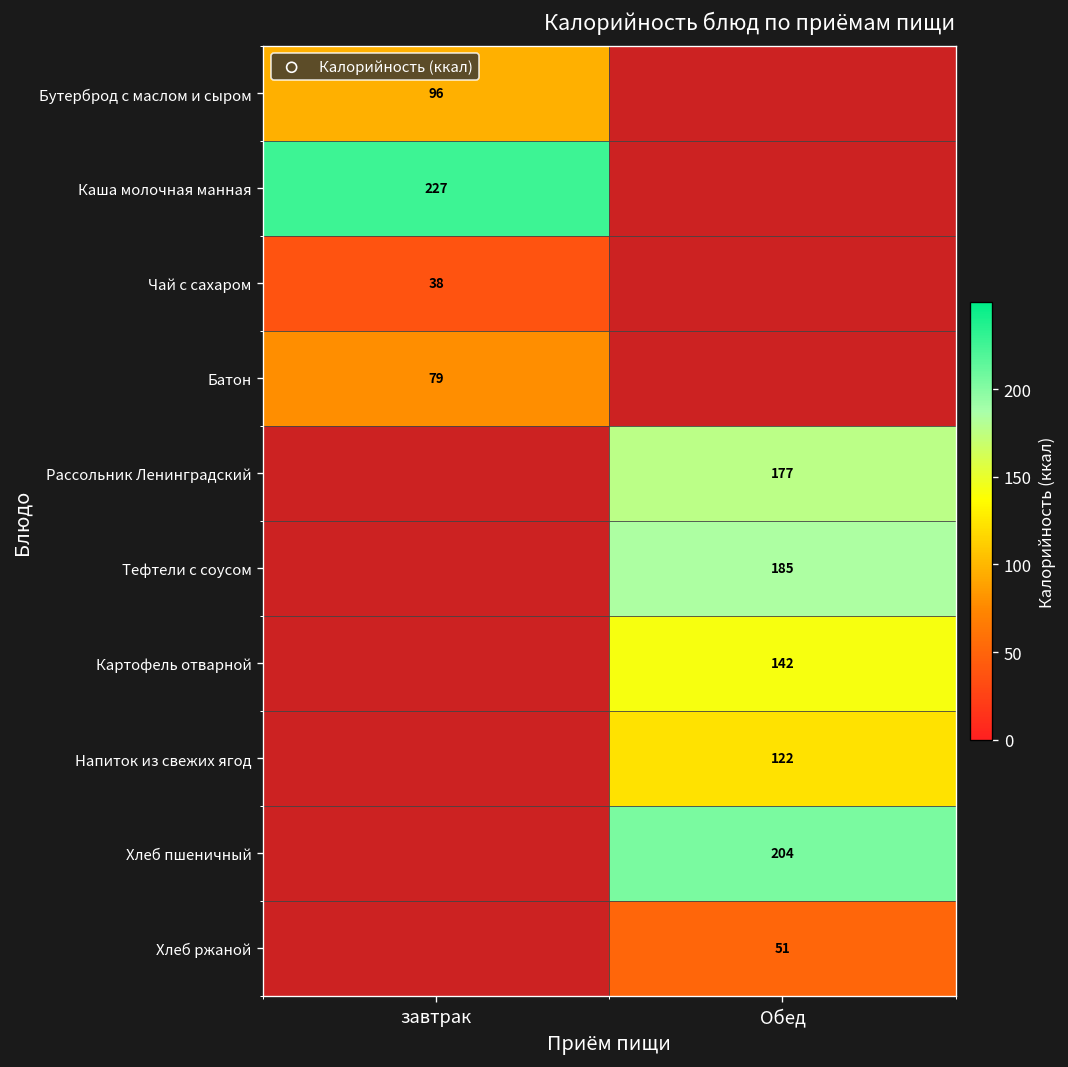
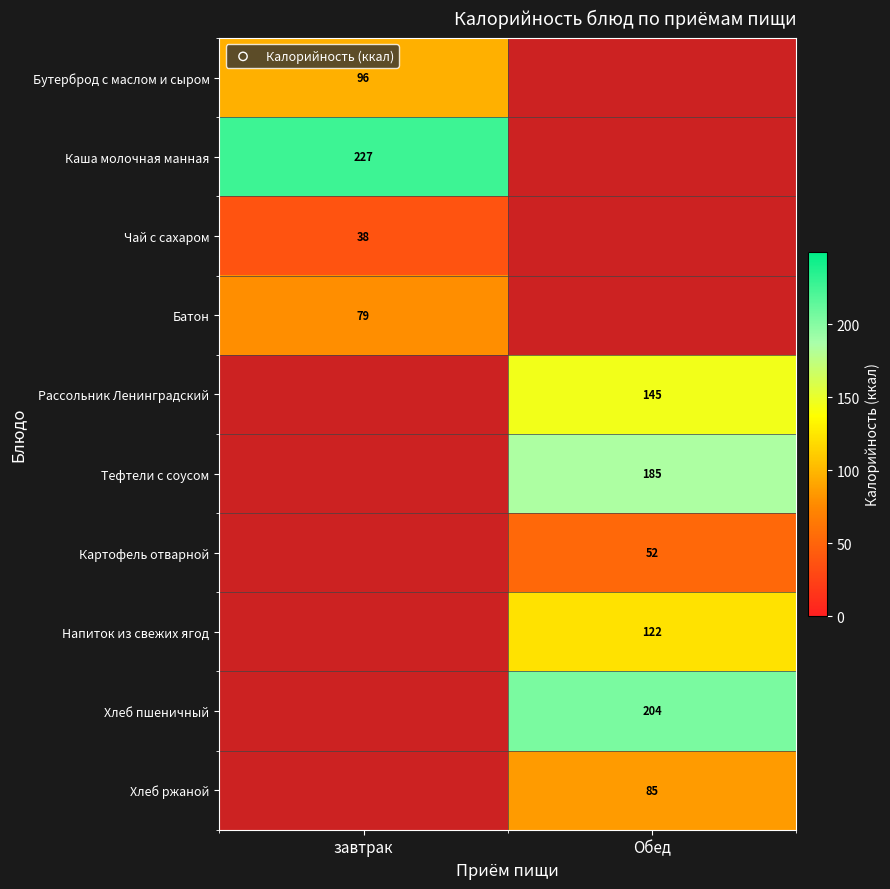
  {
    "Бутерброд с маслом и сыром": {
      "завтрак": 96
    },
    "Каша молочная манная": {
      "завтрак": 227
    },
    "Чай с сахаром": {
      "завтрак": 38
    },
    "Батон": {
      "завтрак": 79
    },
    "Рассольник Ленинградский": {
-     "Обед": 177
+     "Обед": 145
    },
    "Тефтели с соусом": {
      "Обед": 185
    },
    "Картофель отварной": {
-     "Обед": 142
+     "Обед": 52
    },
    "Напиток из свежих ягод": {
      "Обед": 122
    },
    "Хлеб пшеничный": {
      "Обед": 204
    },
    "Хлеб ржаной": {
-     "Обед": 51
+     "Обед": 85
    }
  }
